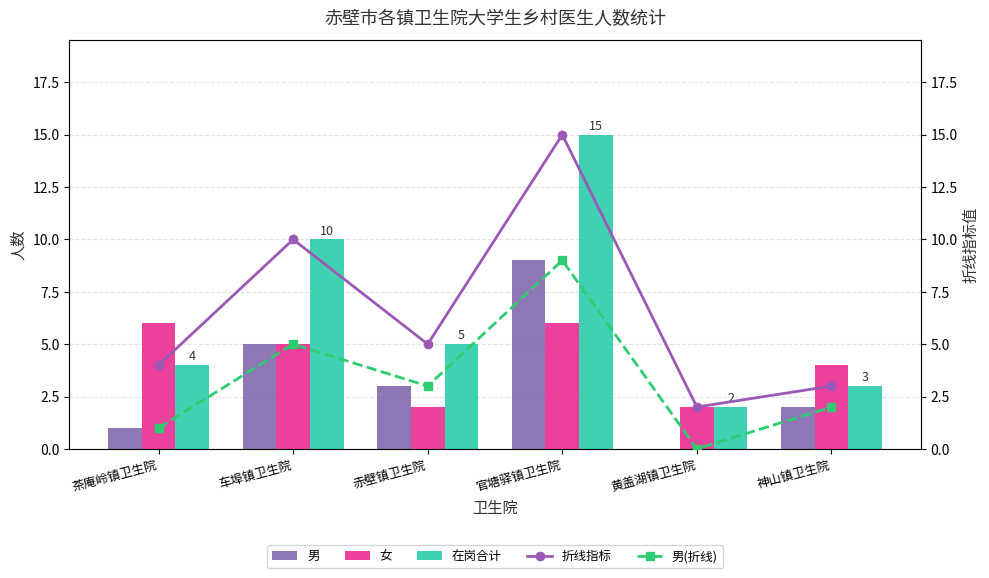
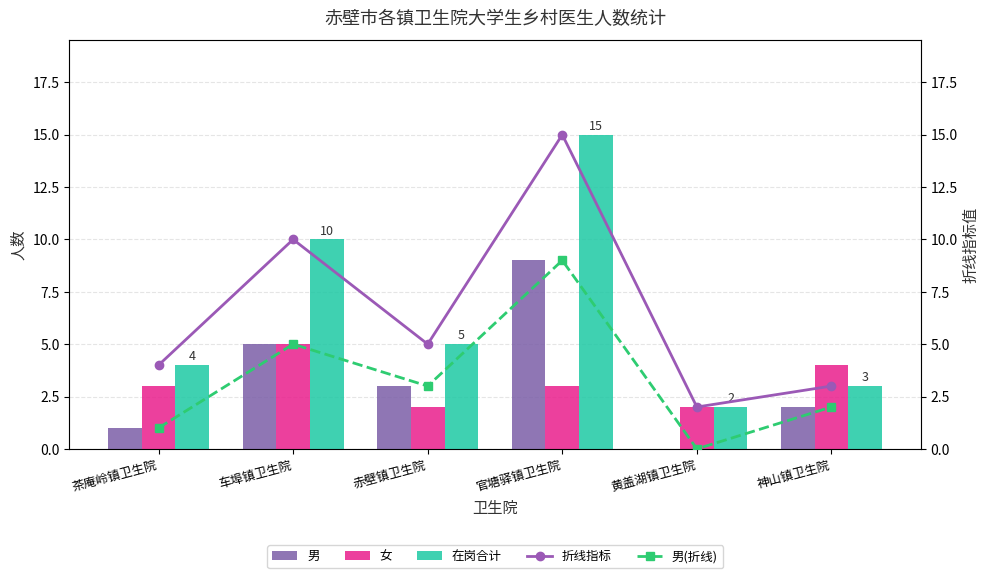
  {
    "女": {
-     "茶庵岭镇卫生院": 6,
+     "茶庵岭镇卫生院": 3,
      "车埠镇卫生院": 5,
      "赤壁镇卫生院": 2,
-     "官塘驿镇卫生院": 6,
+     "官塘驿镇卫生院": 3,
      "神山镇卫生院": 4
    }
  }
